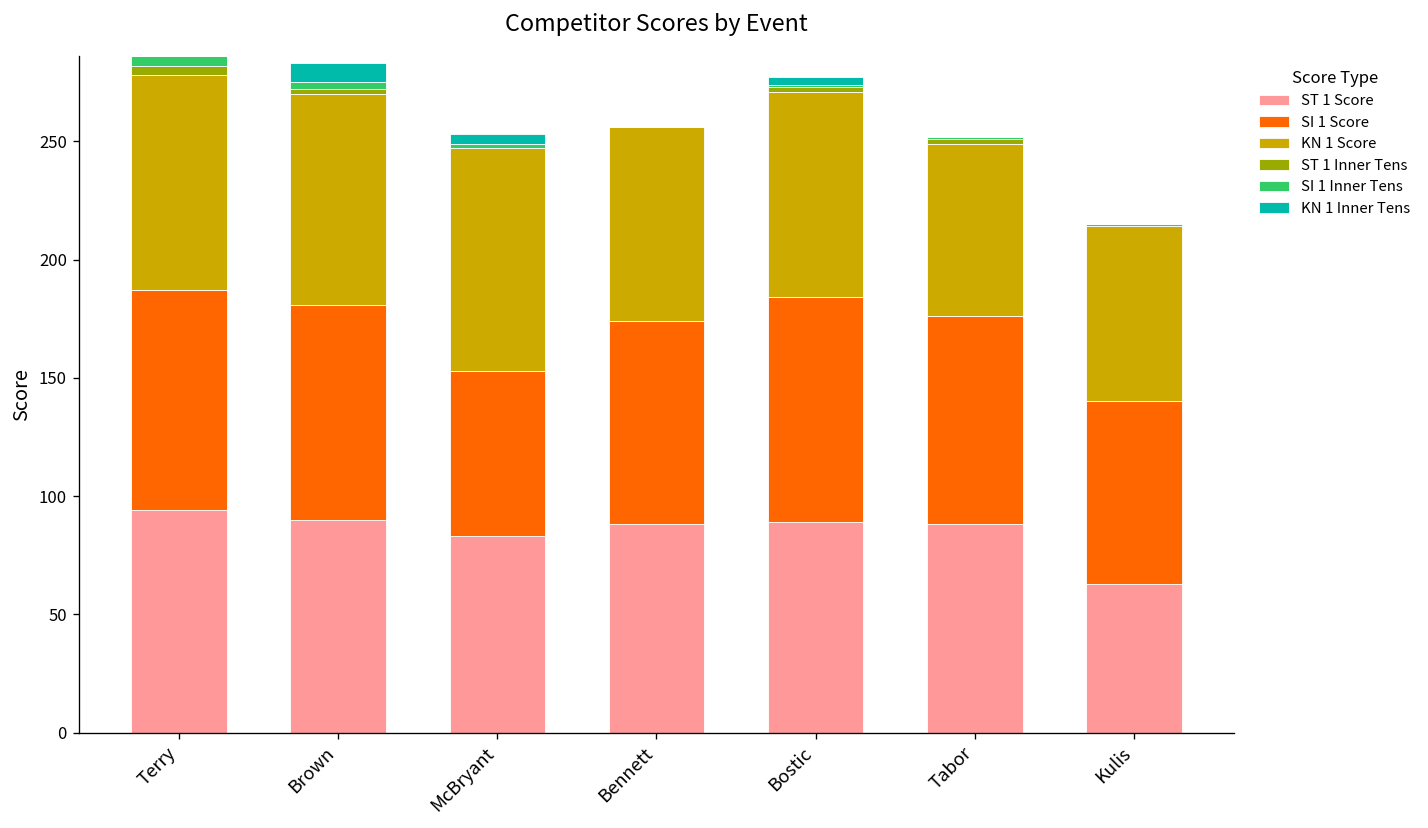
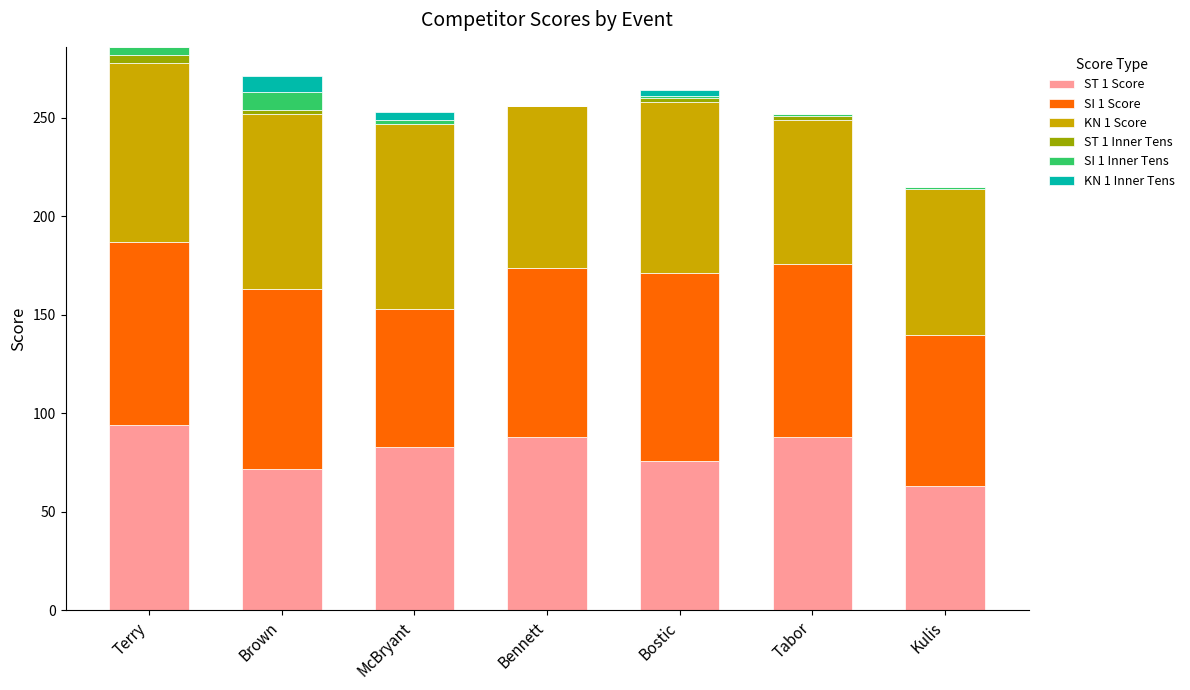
  {
    "ST 1 Score": {
      "Terry": 94,
-     "Brown": 90,
+     "Brown": 72,
      "McBryant": 83,
      "Bennett": 88,
-     "Bostic": 89,
+     "Bostic": 76,
      "Tabor": 88,
      "Kulis": 63
    },
    "SI 1 Score": {
      "Terry": 93,
      "Brown": 91,
      "McBryant": 70,
      "Bennett": 86,
      "Bostic": 95,
      "Tabor": 88,
      "Kulis": 77
    },
    "SI 1 Inner Tens": {
      "Terry": 4,
-     "Brown": 3,
+     "Brown": 9,
      "McBryant": 2,
      "Bennett": 0
    },
    "KN 1 Inner Tens": {
      "Terry": 0,
      "Brown": 8,
      "McBryant": 4,
      "Bennett": 0,
      "Bostic": 3,
      "Tabor": 0,
      "Kulis": 0
    }
  }
